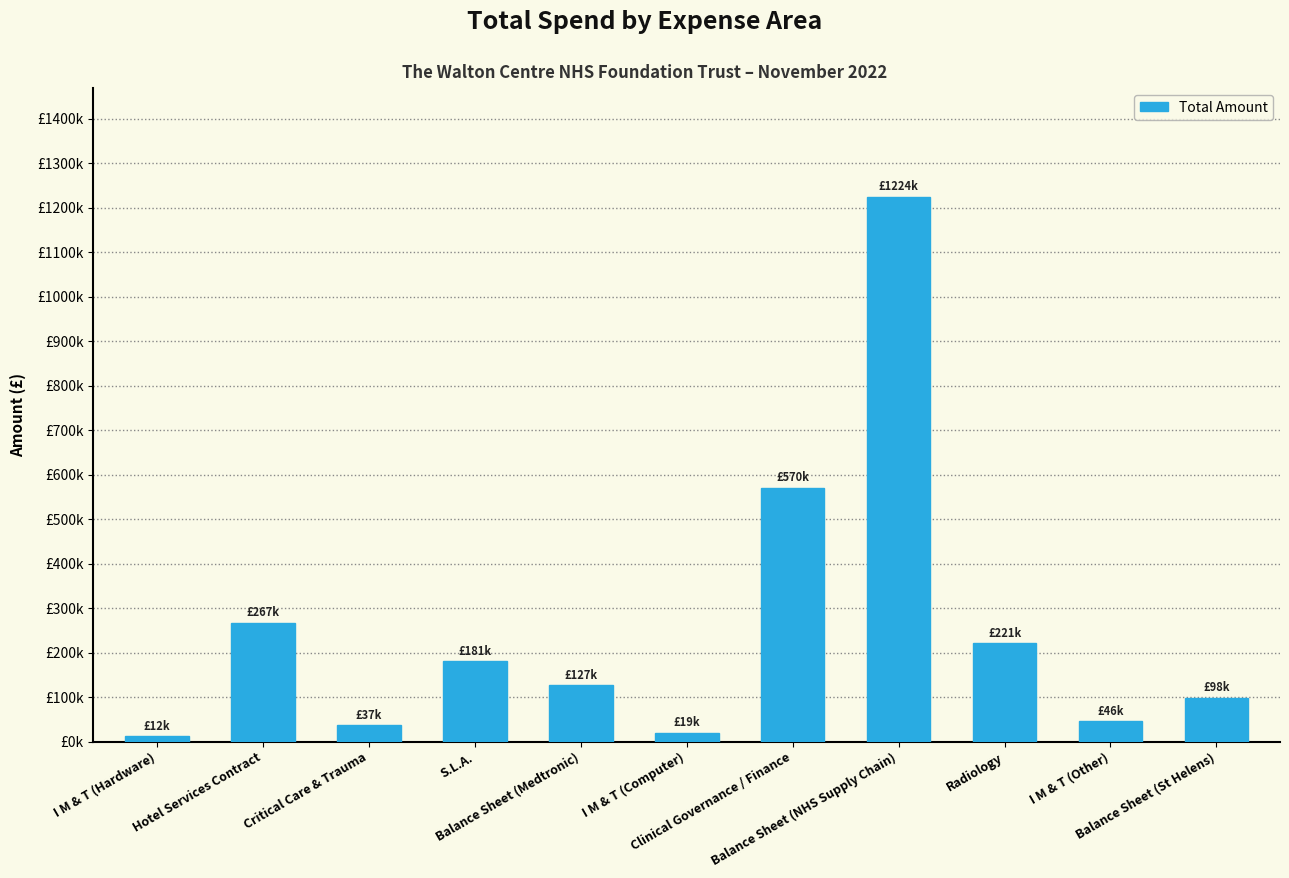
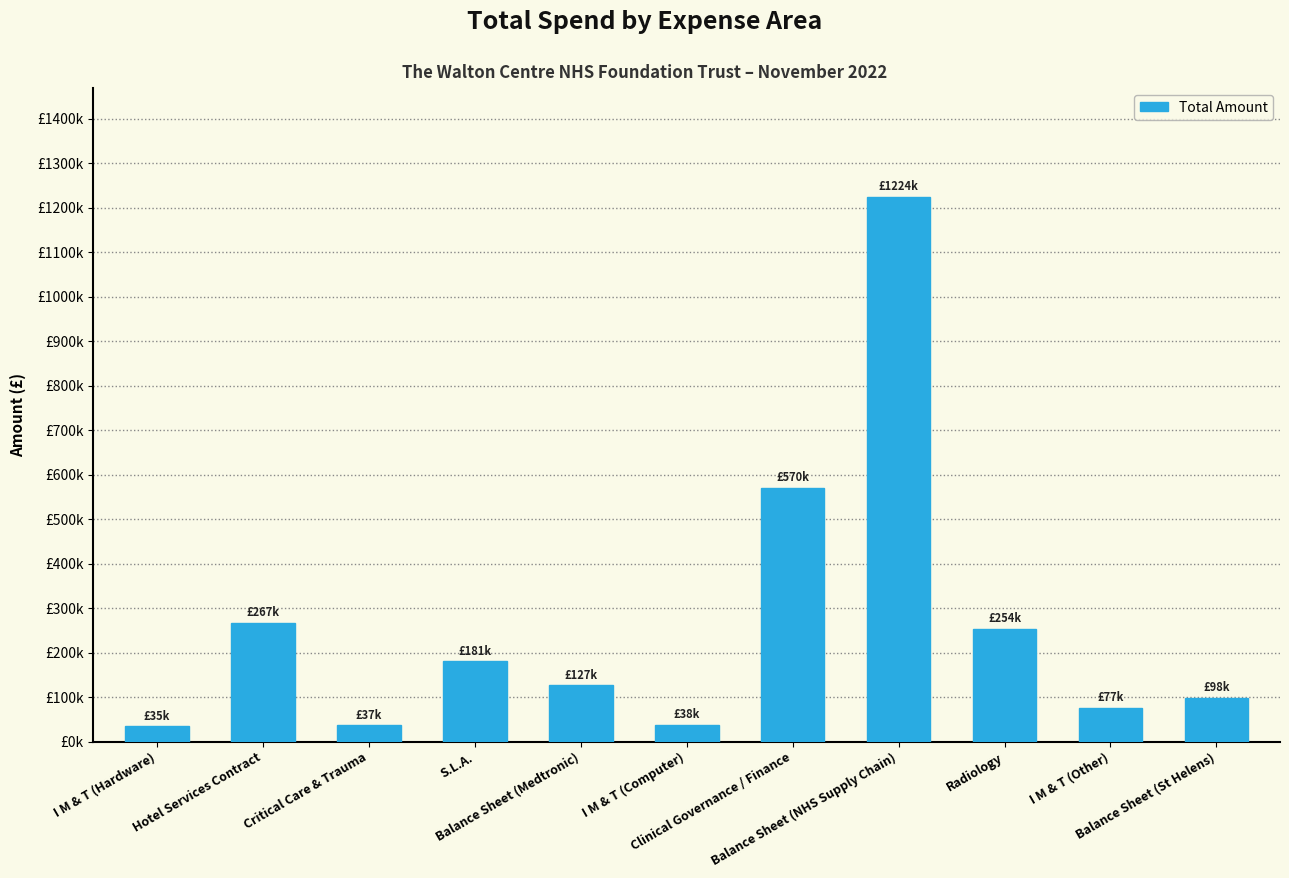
  {
-   "I M & T (Hardware)": "£12k",
+   "I M & T (Hardware)": "£35k",
    "Hotel Services Contract": "£267k",
    "Critical Care & Trauma": "£37k",
    "S.L.A.": "£181k",
    "Balance Sheet (Medtronic)": "£127k",
-   "I M & T (Computer)": "£19k",
+   "I M & T (Computer)": "£38k",
    "Clinical Governance / Finance": "£570k",
    "Balance Sheet (NHS Supply Chain)": "£1224k",
-   "Radiology": "£221k",
-   "I M & T (Other)": "£46k",
+   "Radiology": "£254k",
+   "I M & T (Other)": "£77k",
    "Balance Sheet (St Helens)": "£98k"
  }
